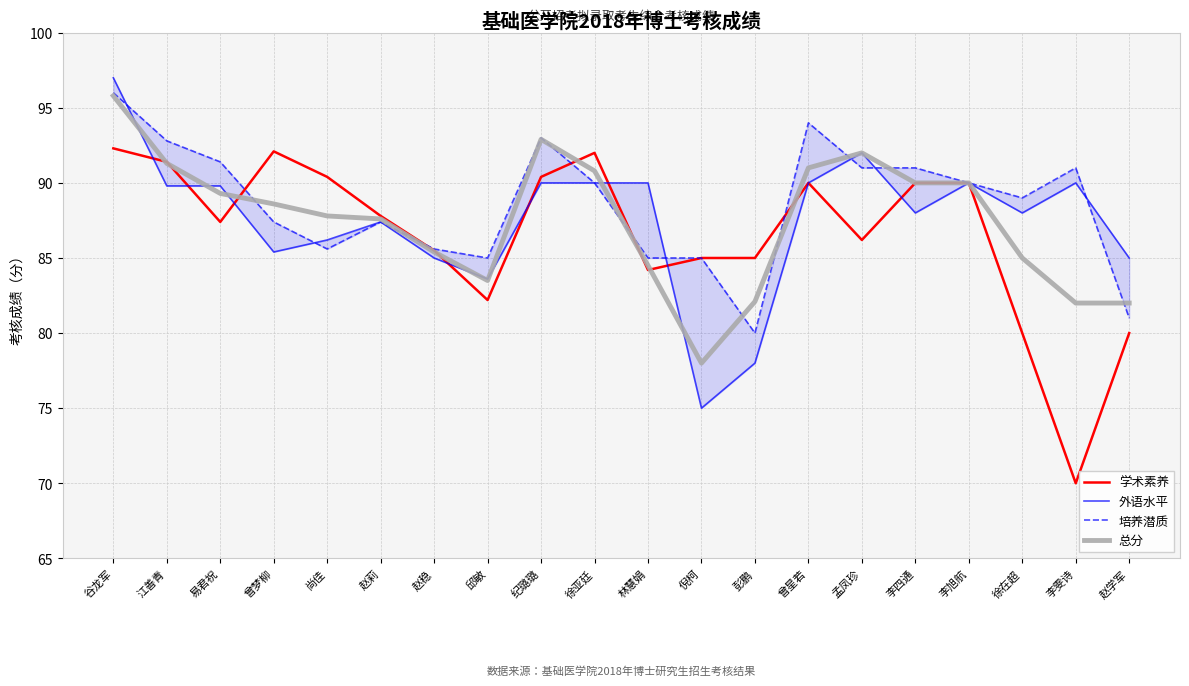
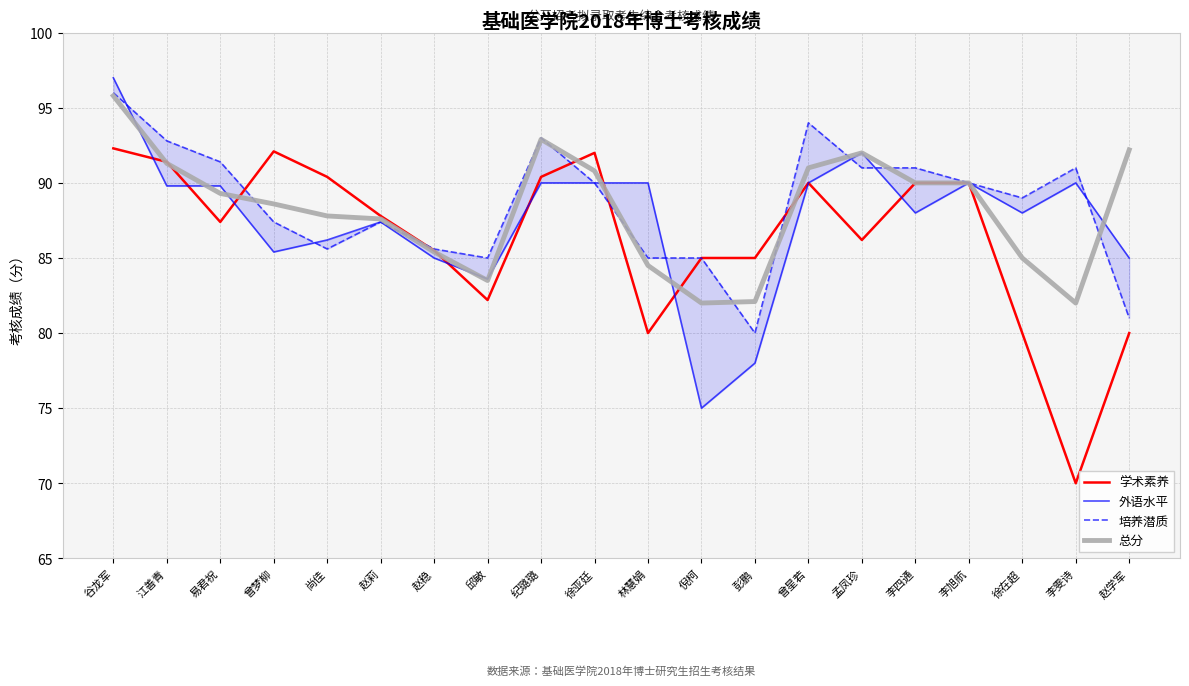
  {
    "学术素养": {
      "谷龙军": 92.3,
      "易君祝": 87.4,
      "曾梦柳": 92.1,
      "尚佳": 90.4,
      "赵莉": 87.8,
      "邱敏": 82.2,
      "纪璐璐": 90.4,
      "徐亚廷": 92.0,
-     "林慧娟": 84.2,
+     "林慧娟": 80.0,
      "彭鹏": 85.0,
      "孟凤珍": 86.2,
      "徐在超": 80.0,
      "李雯诗": 70.0,
      "赵学军": 80.0
    },
    "总分": {
      "谷龙军": 95.8,
      "易君祝": 89.3,
      "曾梦柳": 88.6,
      "尚佳": 87.8,
      "赵莉": 87.6,
      "徐亚廷": 90.8,
      "林慧娟": 84.5,
-     "倪柯": 78,
+     "倪柯": 82,
      "彭鹏": 82.1,
      "曾星若": 91.0,
      "徐在超": 85.0,
      "李雯诗": 82.0,
-     "赵学军": 82.0
+     "赵学军": 92.2
    }
  }
